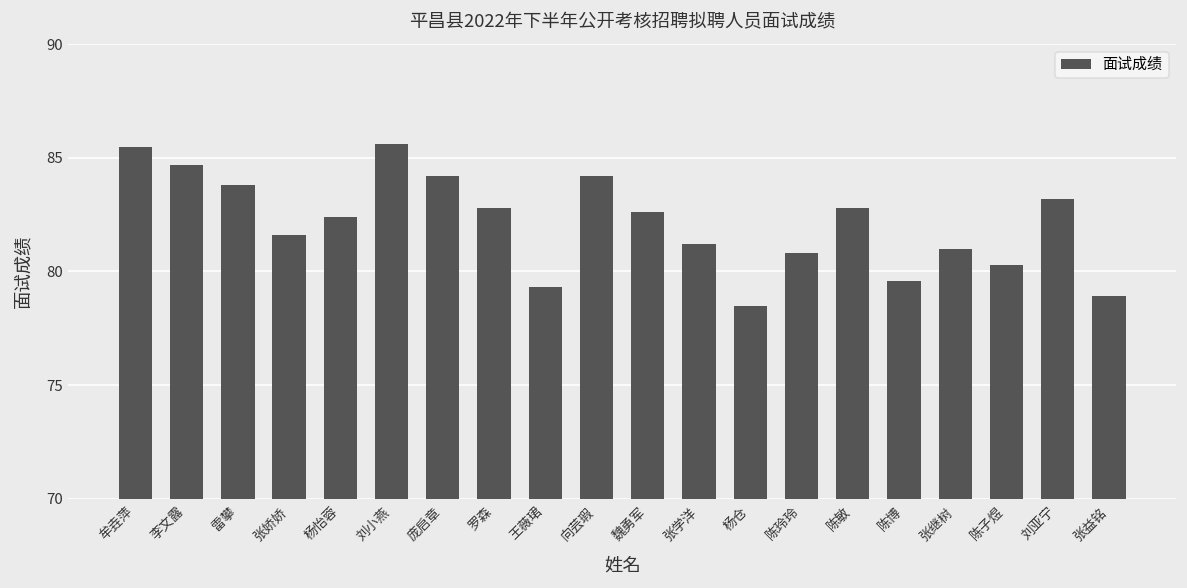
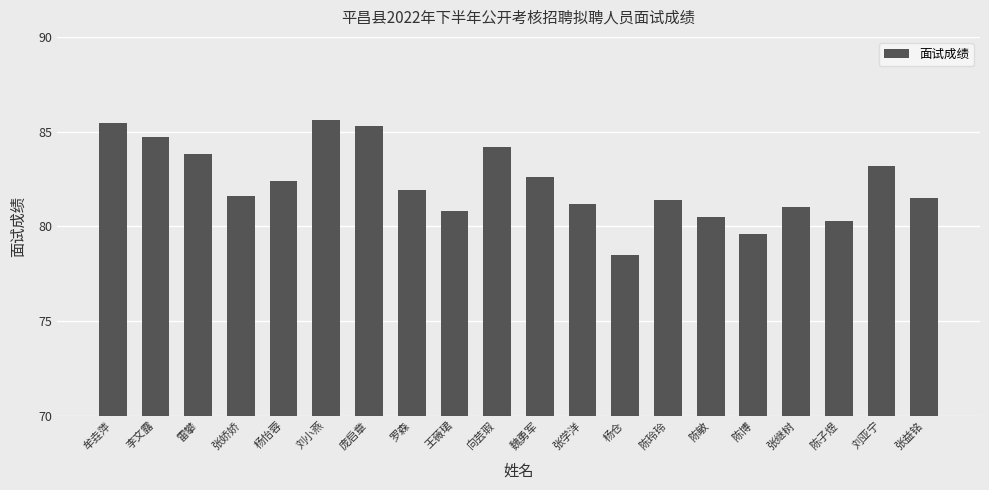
  {
    "牟垚萍": 85.5,
    "李文露": 84.7,
    "雷攀": 83.8,
    "张娇娇": 81.6,
    "杨怡蓉": 82.4,
    "刘小燕": 85.6,
-   "庞启章": 84.2,
-   "罗森": 82.8,
-   "王薇珺": 79.3,
+   "庞启章": 85.3,
+   "罗森": 81.9,
+   "王薇珺": 80.8,
    "向芸瑕": 84.2,
    "魏勇军": 82.6,
    "张学洋": 81.2,
    "杨仓": 78.5,
-   "陈玲玲": 80.8,
-   "陈敏": 82.8,
+   "陈玲玲": 81.4,
+   "陈敏": 80.5,
    "陈博": 79.6,
    "张继树": 81.0,
    "陈子煜": 80.3,
    "刘亚宁": 83.2,
-   "张益铭": 78.9
+   "张益铭": 81.5
  }
